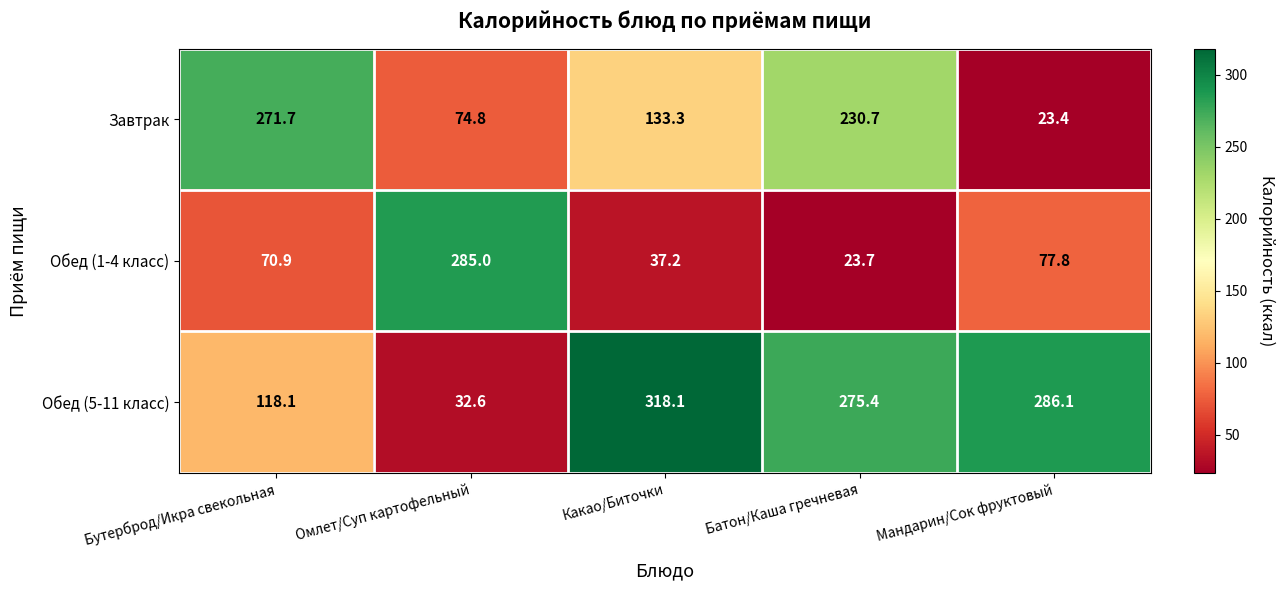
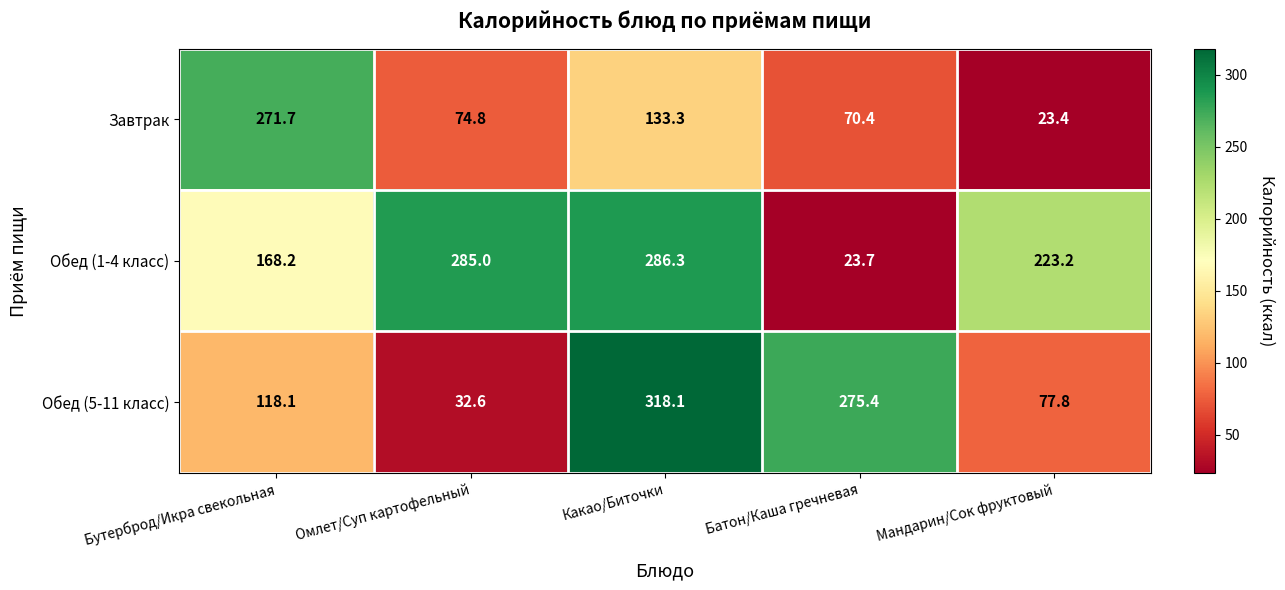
  {
    "Завтрак": {
      "Бутерброд/Икра свекольная": 271.7,
      "Омлет/Суп картофельный": 74.8,
      "Какао/Биточки": 133.3,
-     "Батон/Каша гречневая": 230.7,
+     "Батон/Каша гречневая": 70.4,
      "Мандарин/Сок фруктовый": 23.4
    },
    "Обед (1-4 класс)": {
-     "Бутерброд/Икра свекольная": 70.9,
+     "Бутерброд/Икра свекольная": 168.2,
      "Омлет/Суп картофельный": 285.0,
-     "Какао/Биточки": 37.2,
+     "Какао/Биточки": 286.3,
      "Батон/Каша гречневая": 23.7,
-     "Мандарин/Сок фруктовый": 77.8
+     "Мандарин/Сок фруктовый": 223.2
    },
    "Обед (5-11 класс)": {
      "Бутерброд/Икра свекольная": 118.1,
      "Омлет/Суп картофельный": 32.6,
      "Какао/Биточки": 318.1,
      "Батон/Каша гречневая": 275.4,
-     "Мандарин/Сок фруктовый": 286.1
+     "Мандарин/Сок фруктовый": 77.8
    }
  }
